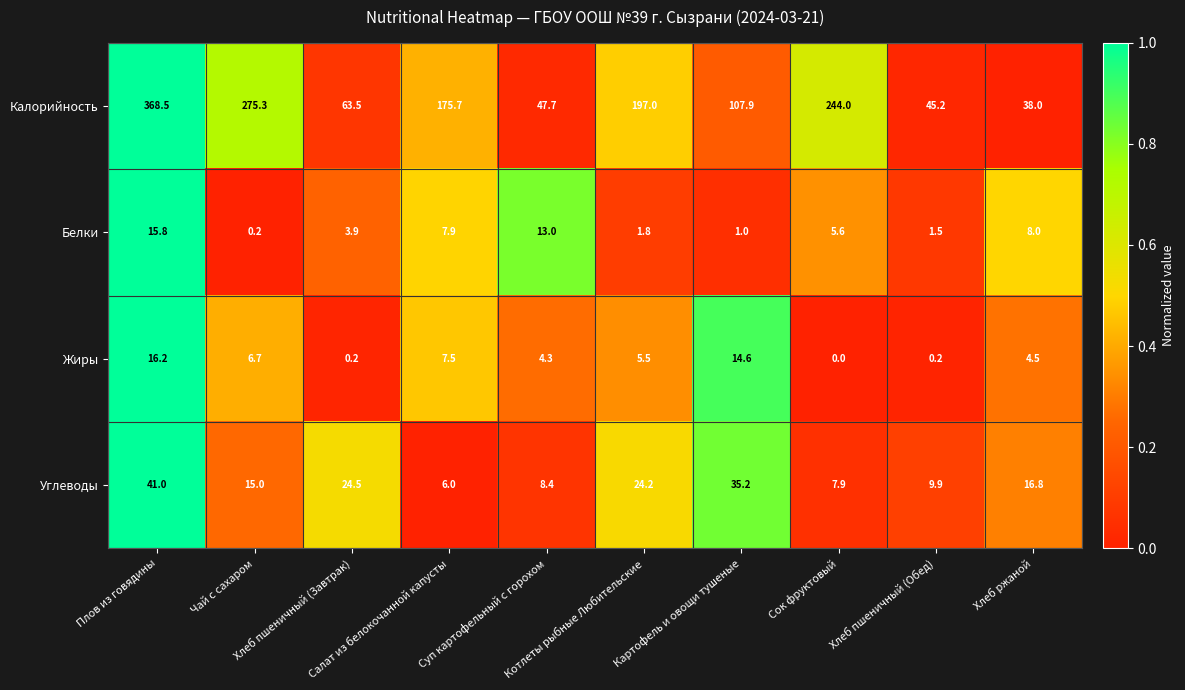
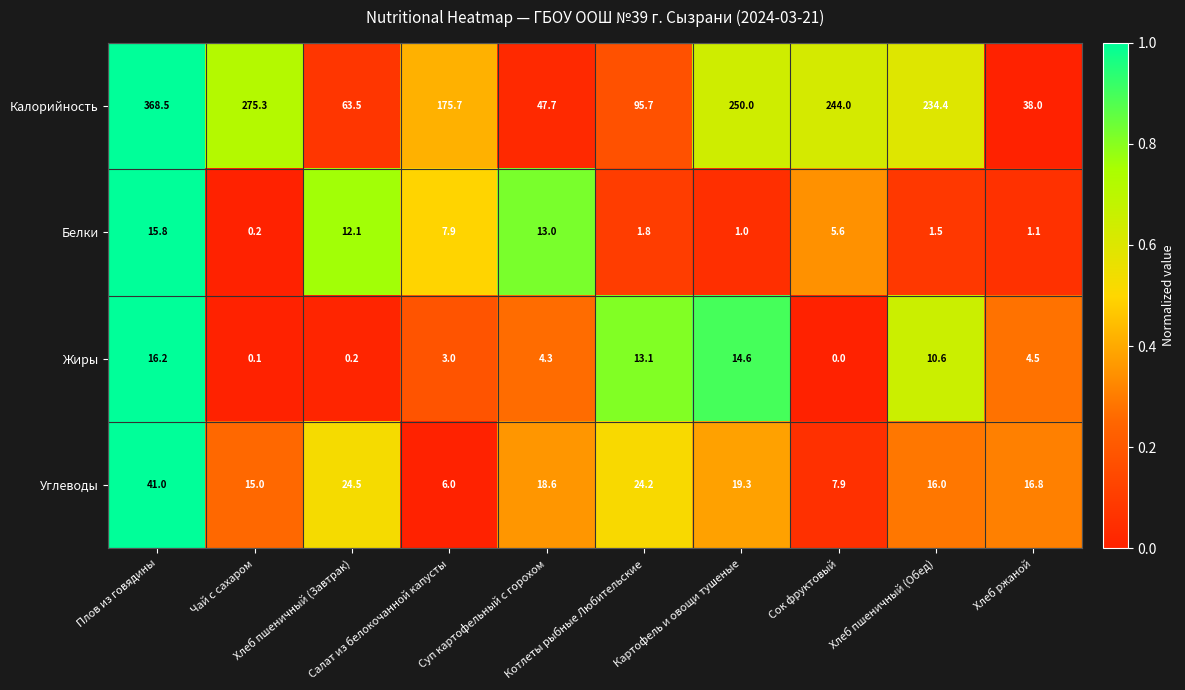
  {
    "Калорийность": {
      "Плов из говядины": 368.5,
      "Чай с сахаром": 275.3,
      "Хлеб пшеничный (Завтрак)": 63.5,
      "Салат из белокочанной капусты": 175.7,
      "Суп картофельный с горохом": 47.7,
-     "Котлеты рыбные Любительские": 197.0,
-     "Картофель и овощи тушеные": 107.9,
+     "Котлеты рыбные Любительские": 95.7,
+     "Картофель и овощи тушеные": 250.0,
      "Сок фруктовый": 244.0,
-     "Хлеб пшеничный (Обед)": 45.2,
+     "Хлеб пшеничный (Обед)": 234.4,
      "Хлеб ржаной": 38.0
    },
    "Белки": {
      "Плов из говядины": 15.8,
      "Чай с сахаром": 0.2,
-     "Хлеб пшеничный (Завтрак)": 3.9,
+     "Хлеб пшеничный (Завтрак)": 12.1,
      "Салат из белокочанной капусты": 7.9,
      "Суп картофельный с горохом": 13.0,
      "Котлеты рыбные Любительские": 1.8,
      "Картофель и овощи тушеные": 1.0,
      "Сок фруктовый": 5.6,
      "Хлеб пшеничный (Обед)": 1.5,
-     "Хлеб ржаной": 8.0
+     "Хлеб ржаной": 1.1
    },
    "Жиры": {
      "Плов из говядины": 16.2,
-     "Чай с сахаром": 6.7,
+     "Чай с сахаром": 0.1,
      "Хлеб пшеничный (Завтрак)": 0.2,
-     "Салат из белокочанной капусты": 7.5,
+     "Салат из белокочанной капусты": 3.0,
      "Суп картофельный с горохом": 4.3,
-     "Котлеты рыбные Любительские": 5.5,
+     "Котлеты рыбные Любительские": 13.1,
      "Картофель и овощи тушеные": 14.6,
      "Сок фруктовый": 0.0,
-     "Хлеб пшеничный (Обед)": 0.2,
+     "Хлеб пшеничный (Обед)": 10.6,
      "Хлеб ржаной": 4.5
    },
    "Углеводы": {
      "Плов из говядины": 41.0,
      "Чай с сахаром": 15.0,
      "Хлеб пшеничный (Завтрак)": 24.5,
      "Салат из белокочанной капусты": 6.0,
-     "Суп картофельный с горохом": 8.4,
+     "Суп картофельный с горохом": 18.6,
      "Котлеты рыбные Любительские": 24.2,
-     "Картофель и овощи тушеные": 35.2,
+     "Картофель и овощи тушеные": 19.3,
      "Сок фруктовый": 7.9,
-     "Хлеб пшеничный (Обед)": 9.9,
+     "Хлеб пшеничный (Обед)": 16.0,
      "Хлеб ржаной": 16.8
    }
  }
